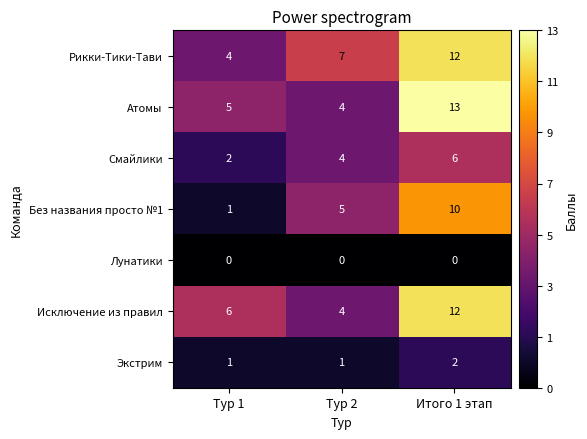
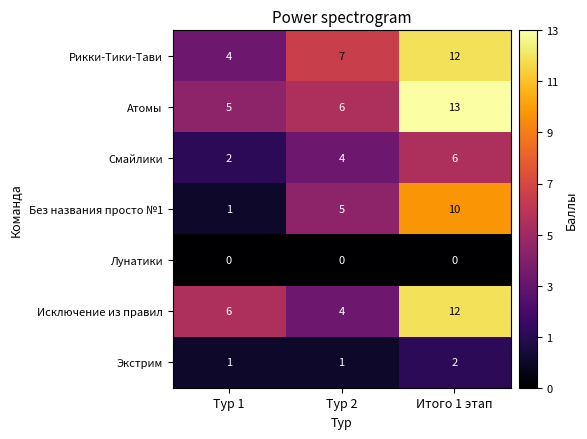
  {
    "Рикки-Тики-Тави": {
      "Тур 1": 4,
      "Тур 2": 7,
      "Итого 1 этап": 12
    },
    "Атомы": {
      "Тур 1": 5,
-     "Тур 2": 4,
+     "Тур 2": 6,
      "Итого 1 этап": 13
    },
    "Смайлики": {
      "Тур 1": 2,
      "Тур 2": 4,
      "Итого 1 этап": 6
    },
    "Без названия просто №1": {
      "Тур 1": 1,
      "Тур 2": 5,
      "Итого 1 этап": 10
    },
    "Лунатики": {
      "Тур 1": 0,
      "Тур 2": 0,
      "Итого 1 этап": 0
    },
    "Исключение из правил": {
      "Тур 1": 6,
      "Тур 2": 4,
      "Итого 1 этап": 12
    },
    "Экстрим": {
      "Тур 1": 1,
      "Тур 2": 1,
      "Итого 1 этап": 2
    }
  }
